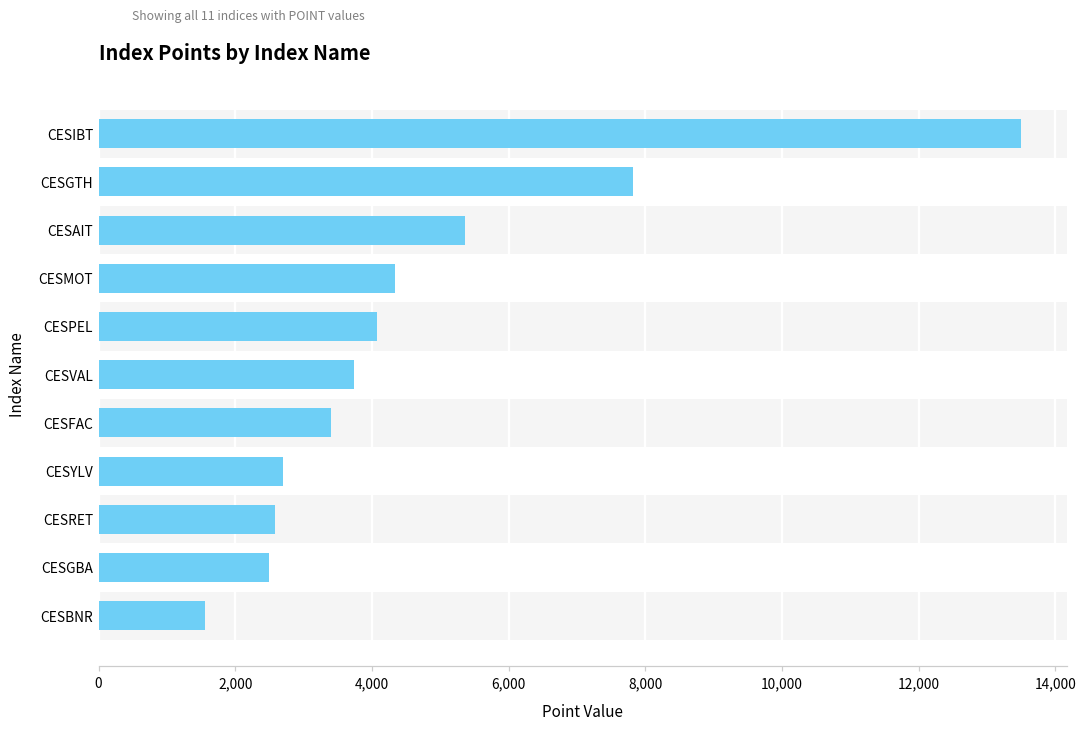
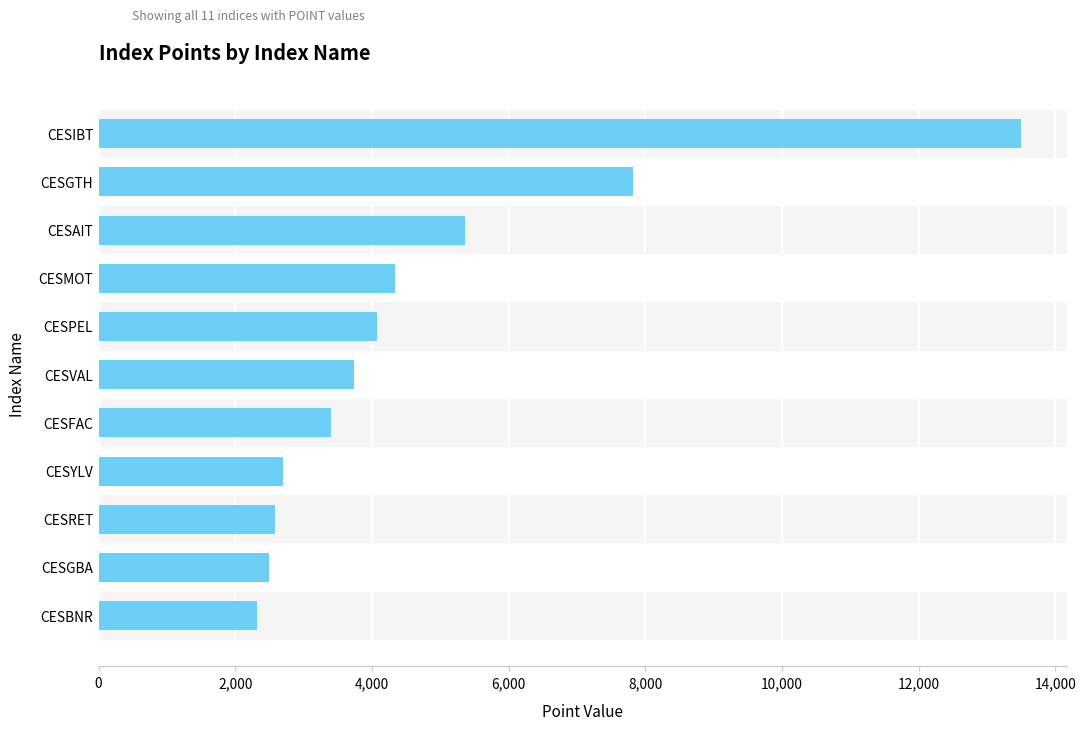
  {
    "CESIBT": "13,500",
    "CESGTH": "7,800",
    "CESAIT": "5,400",
    "CESMOT": "4,300",
    "CESPEL": "4,100",
    "CESVAL": "3,700",
    "CESFAC": "3,400",
    "CESYLV": "2,700",
    "CESRET": "2,600",
    "CESGBA": "2,500",
-   "CESBNR": "1,600"
+   "CESBNR": "2,300"
  }
